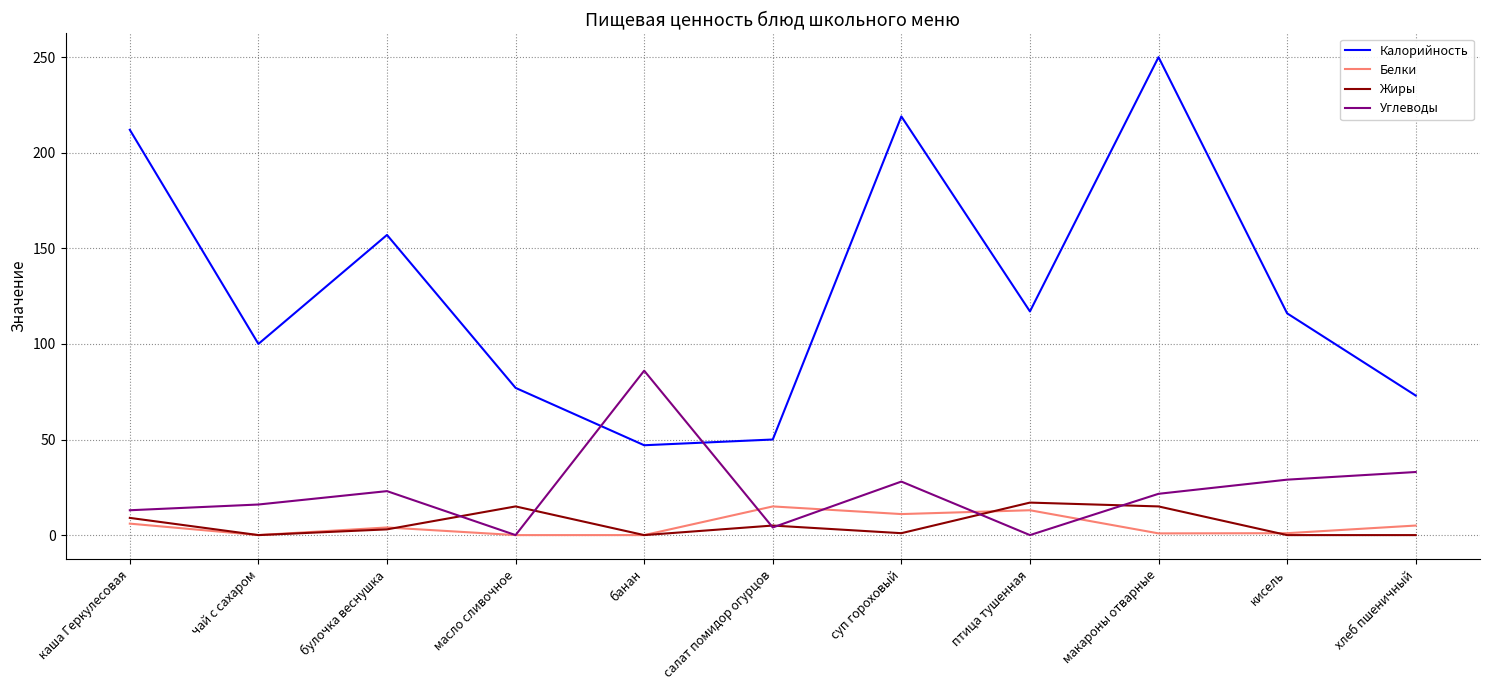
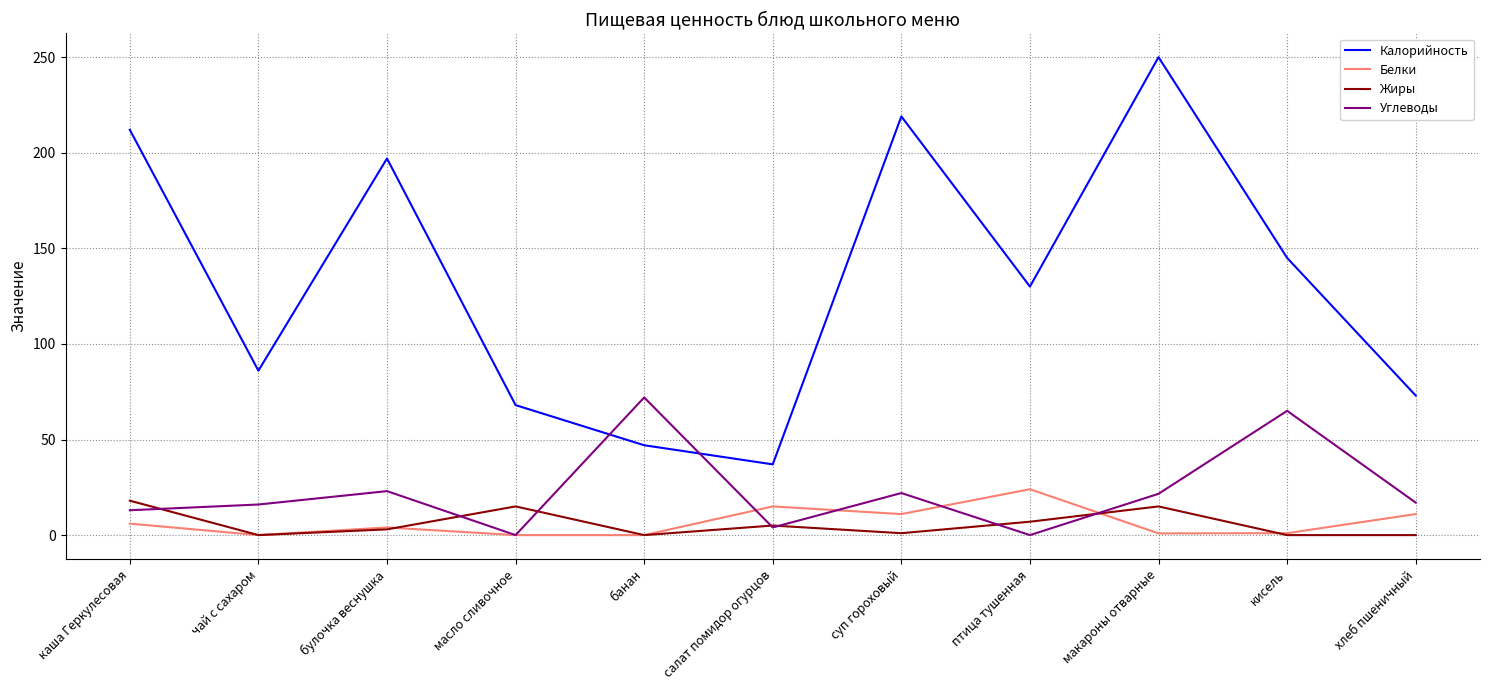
  {
    "Калорийность": {
      "каша Геркулесовая": 212,
-     "чай с сахаром": 100,
-     "булочка веснушка": 157,
-     "масло сливочное": 77,
+     "чай с сахаром": 86,
+     "булочка веснушка": 197,
+     "масло сливочное": 68,
      "банан": 47,
-     "салат помидор огурцов": 50,
+     "салат помидор огурцов": 37,
      "суп гороховый": 219,
-     "птица тушенная": 117,
+     "птица тушенная": 130,
      "макароны отварные": 250,
-     "кисель": 116,
+     "кисель": 145,
      "хлеб пшеничный": 73
    },
    "Белки": {
      "каша Геркулесовая": 6,
      "салат помидор огурцов": 15,
      "суп гороховый": 11,
-     "птица тушенная": 13,
+     "птица тушенная": 24,
      "макароны отварные": 1,
-     "хлеб пшеничный": 5
+     "хлеб пшеничный": 11
    },
    "Жиры": {
-     "каша Геркулесовая": 9,
+     "каша Геркулесовая": 18,
      "масло сливочное": 15,
      "суп гороховый": 1,
-     "птица тушенная": 17,
+     "птица тушенная": 7,
      "макароны отварные": 15,
      "хлеб пшеничный": 0
    },
    "Углеводы": {
      "каша Геркулесовая": 13,
      "чай с сахаром": 16,
      "булочка веснушка": 23,
-     "банан": 86,
-     "суп гороховый": 28,
+     "банан": 72,
+     "суп гороховый": 22,
      "птица тушенная": 0,
      "макароны отварные": 22,
-     "кисель": 29,
-     "хлеб пшеничный": 33
+     "кисель": 65,
+     "хлеб пшеничный": 17
    }
  }
